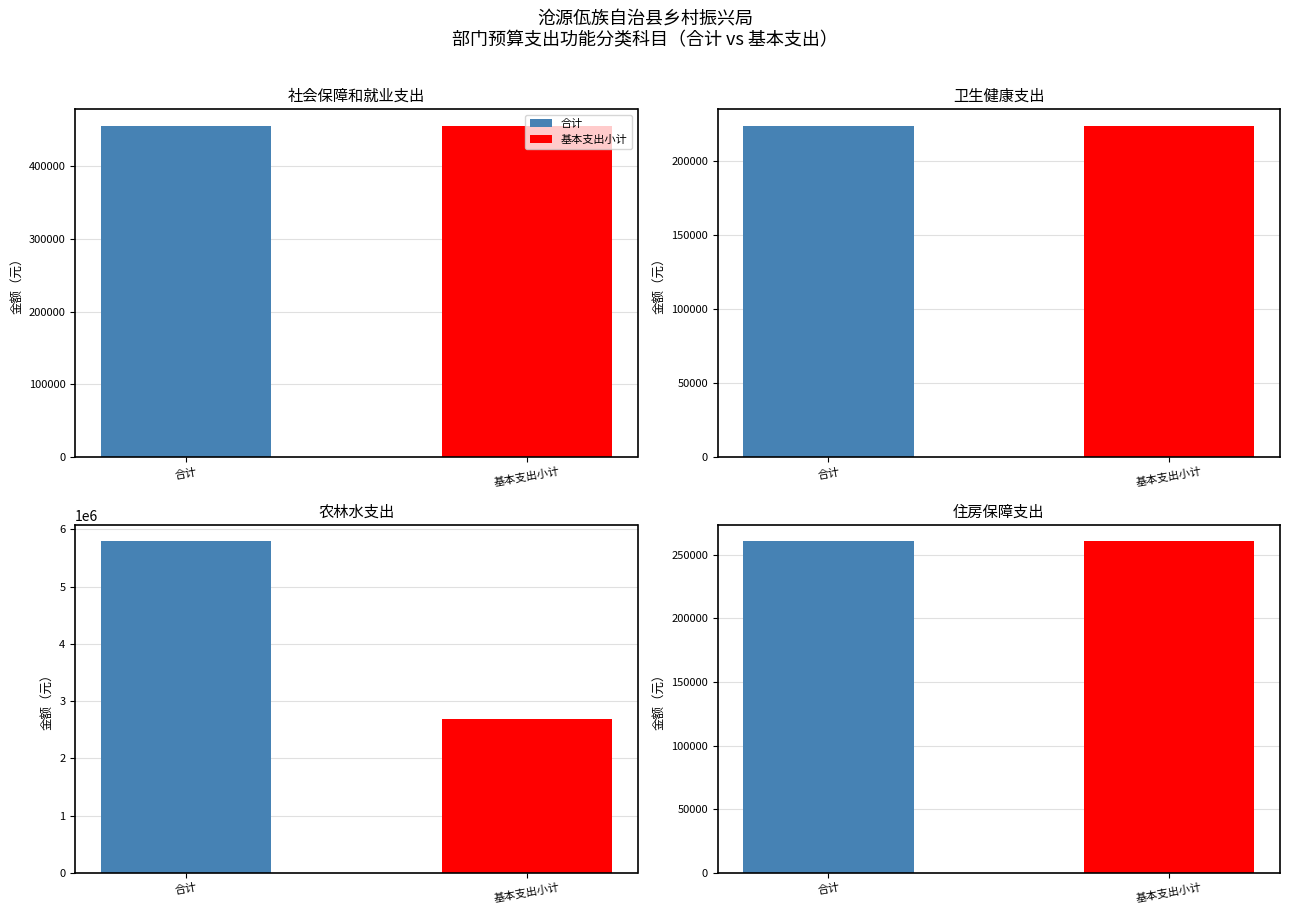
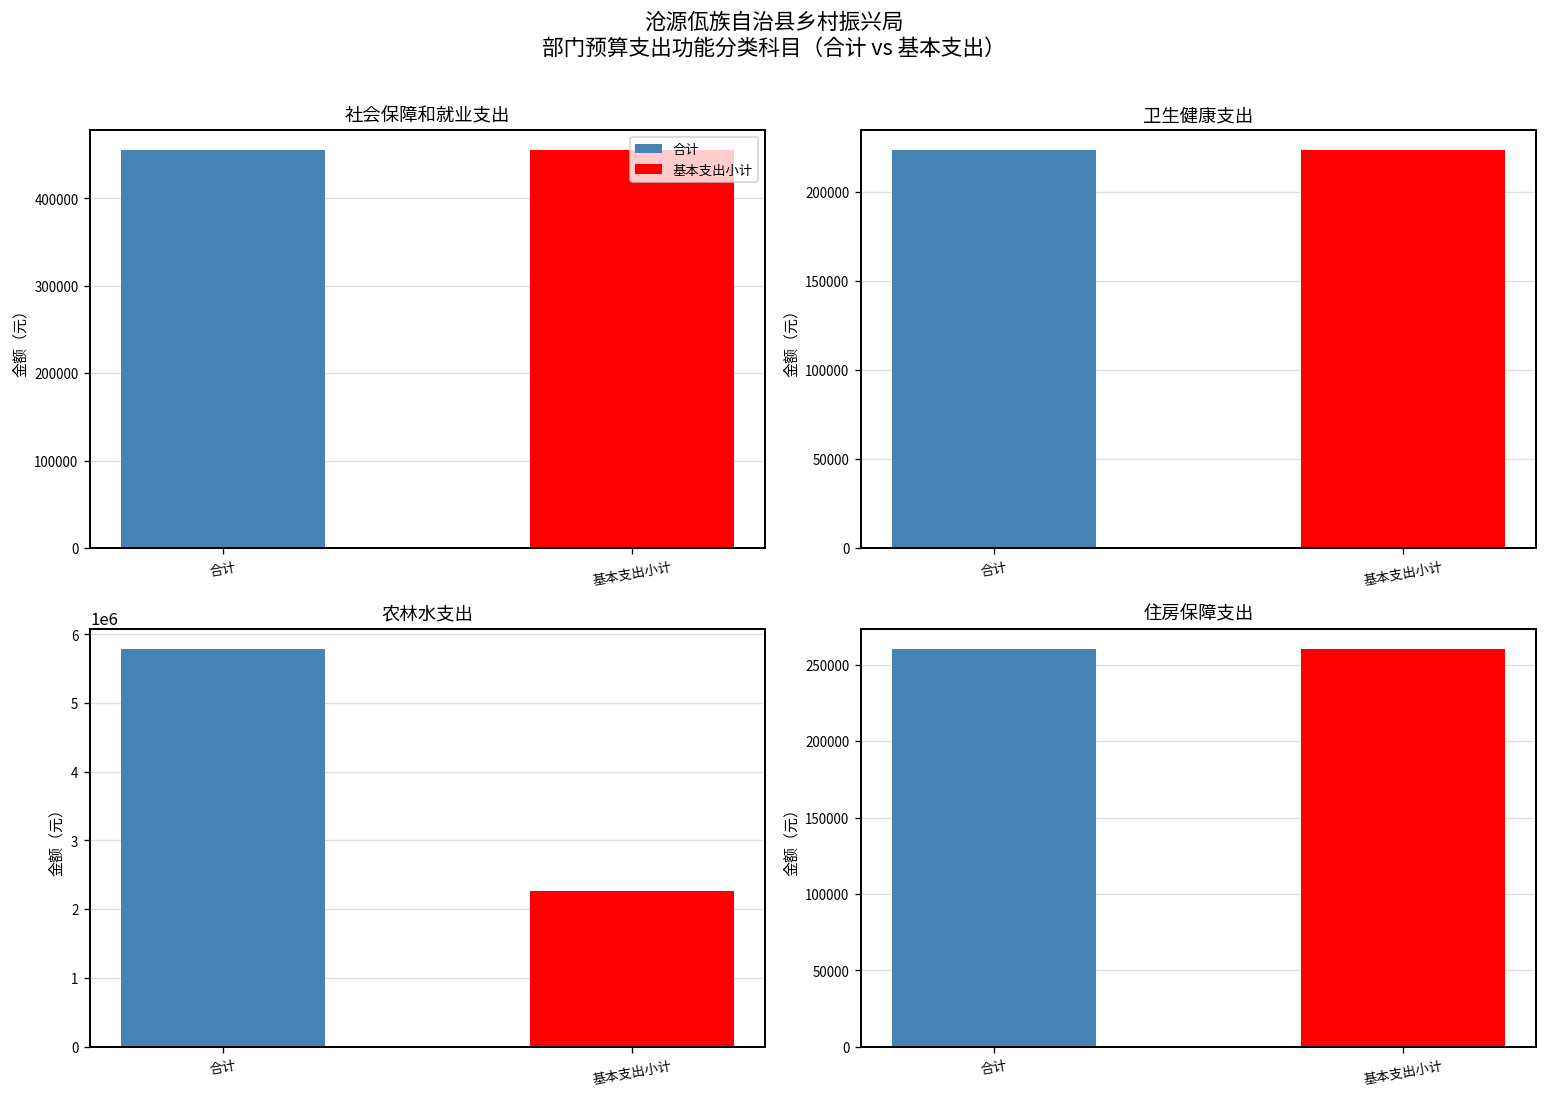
  {
    "社会保障和就业支出": {
      "合计": 460000
    },
    "卫生健康支出": {
      "合计": 224000,
      "基本支出小计": 224000
    },
    "农林水支出": {
      "合计": 5800000,
-     "基本支出小计": 2700000
+     "基本支出小计": 2300000
    },
    "住房保障支出": {
      "合计": 261000,
      "基本支出小计": 261000
    }
  }
